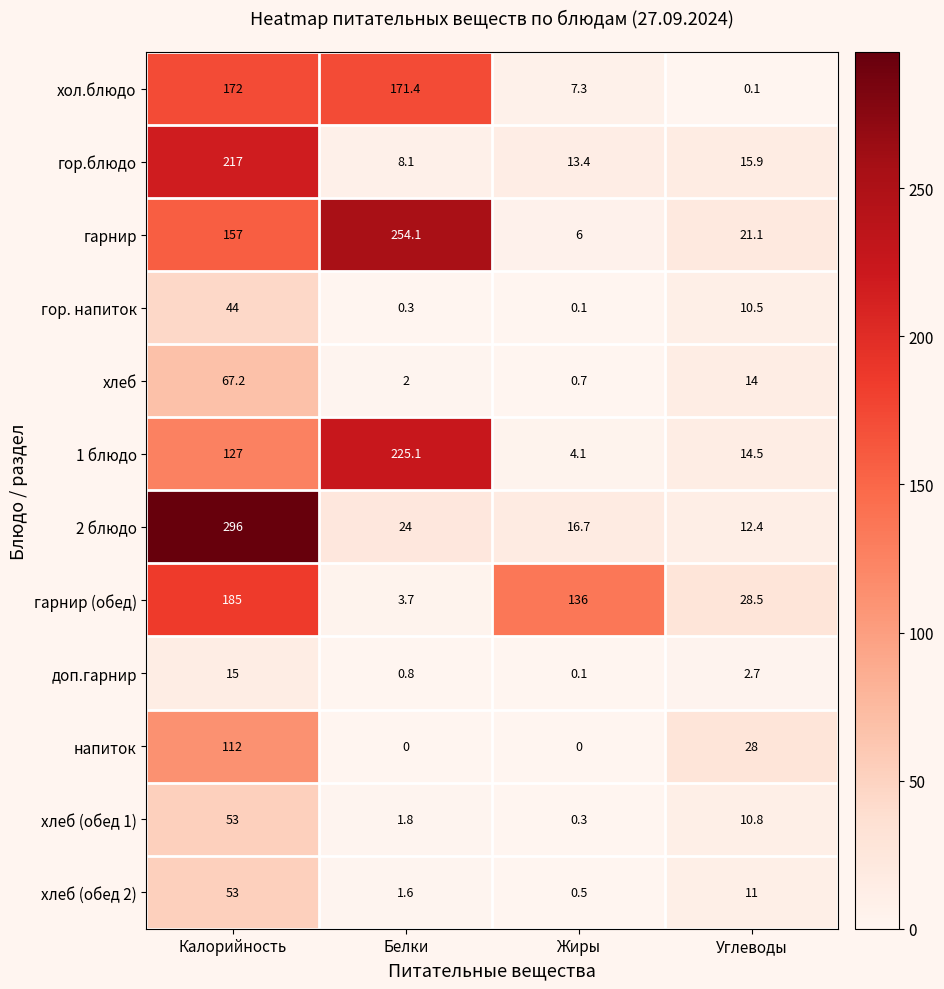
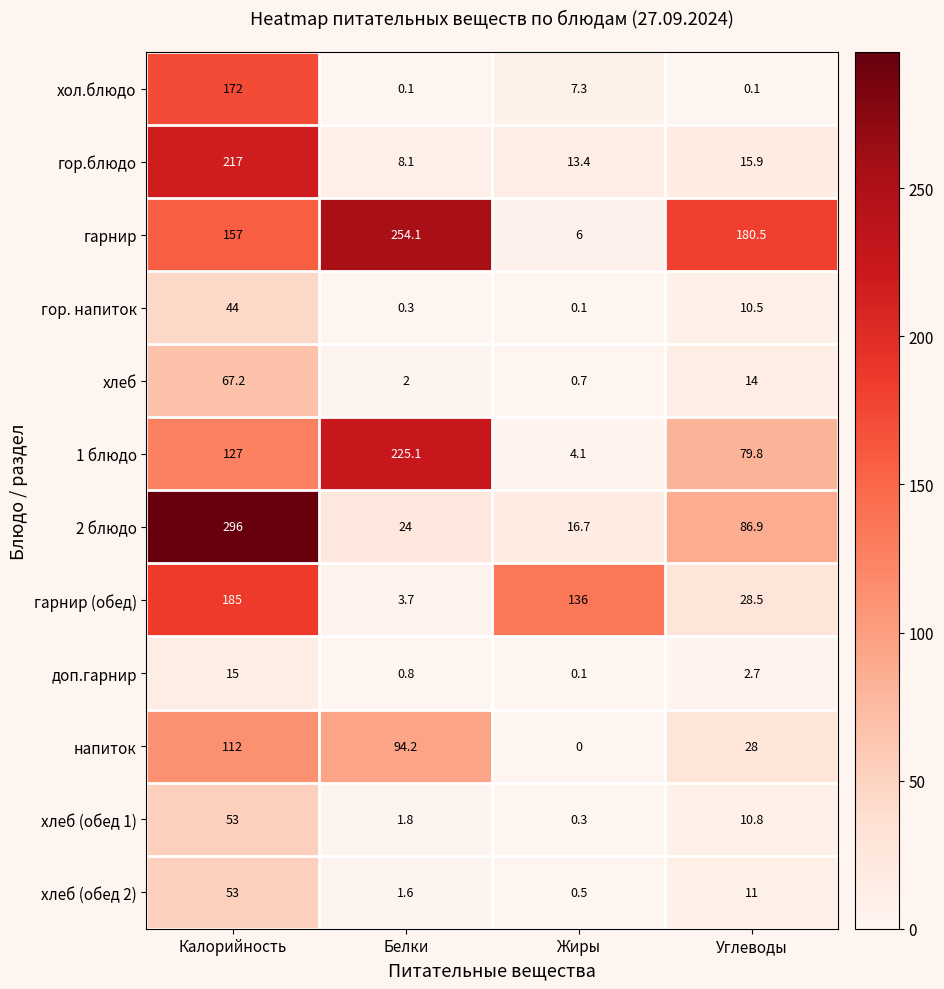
  {
    "хол.блюдо": {
      "Калорийность": 172,
-     "Белки": 171.4,
+     "Белки": 0.1,
      "Жиры": 7.3,
      "Углеводы": 0.1
    },
    "гор.блюдо": {
      "Калорийность": 217,
      "Белки": 8.1,
      "Жиры": 13.4,
      "Углеводы": 15.9
    },
    "гарнир": {
      "Калорийность": 157,
      "Белки": 254.1,
      "Жиры": 6,
-     "Углеводы": 21.1
+     "Углеводы": 180.5
    },
    "гор. напиток": {
      "Калорийность": 44,
      "Белки": 0.3,
      "Жиры": 0.1,
      "Углеводы": 10.5
    },
    "хлеб": {
      "Калорийность": 67.2,
      "Белки": 2,
      "Жиры": 0.7,
      "Углеводы": 14
    },
    "1 блюдо": {
      "Калорийность": 127,
      "Белки": 225.1,
      "Жиры": 4.1,
-     "Углеводы": 14.5
+     "Углеводы": 79.8
    },
    "2 блюдо": {
      "Калорийность": 296,
      "Белки": 24,
      "Жиры": 16.7,
-     "Углеводы": 12.4
+     "Углеводы": 86.9
    },
    "гарнир (обед)": {
      "Калорийность": 185,
      "Белки": 3.7,
      "Жиры": 136,
      "Углеводы": 28.5
    },
    "доп.гарнир": {
      "Калорийность": 15,
      "Белки": 0.8,
      "Жиры": 0.1,
      "Углеводы": 2.7
    },
    "напиток": {
      "Калорийность": 112,
-     "Белки": 0,
+     "Белки": 94.2,
      "Жиры": 0,
      "Углеводы": 28
    },
    "хлеб (обед 1)": {
      "Калорийность": 53,
      "Белки": 1.8,
      "Жиры": 0.3,
      "Углеводы": 10.8
    },
    "хлеб (обед 2)": {
      "Калорийность": 53,
      "Белки": 1.6,
      "Жиры": 0.5,
      "Углеводы": 11
    }
  }
